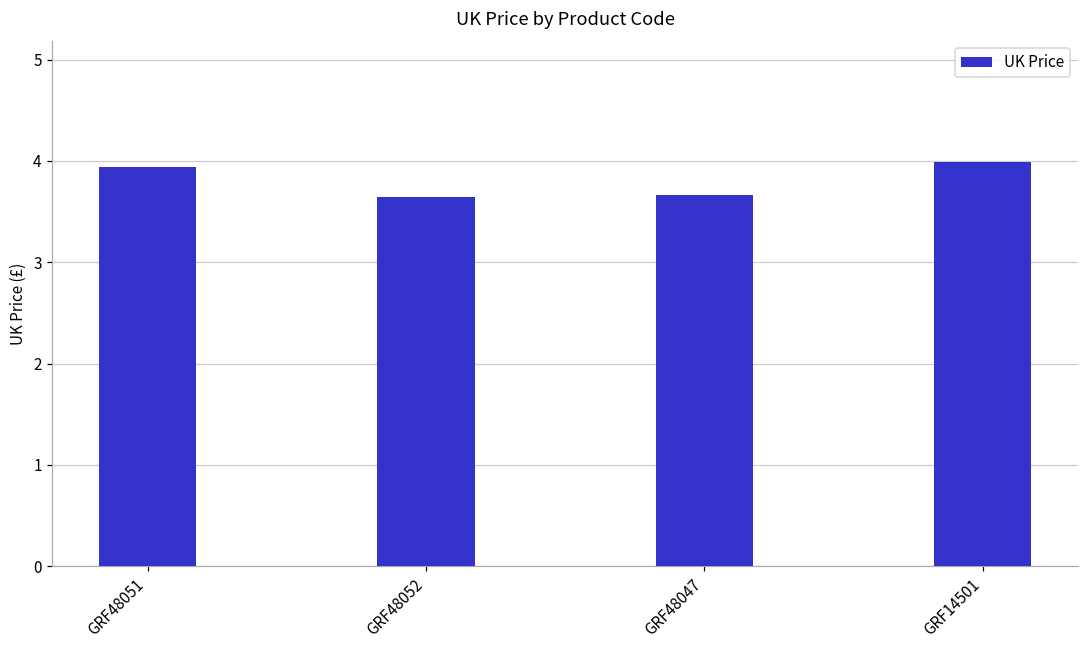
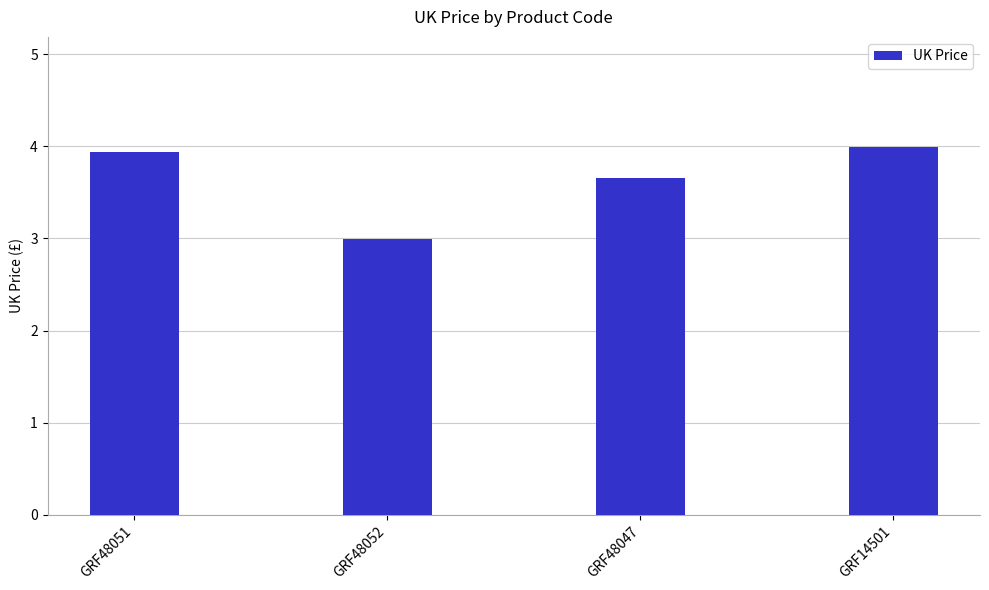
  {
    "GRF48051": 3.9,
-   "GRF48052": 3.6,
+   "GRF48052": 3.0,
    "GRF48047": 3.7,
    "GRF14501": 4.0
  }
